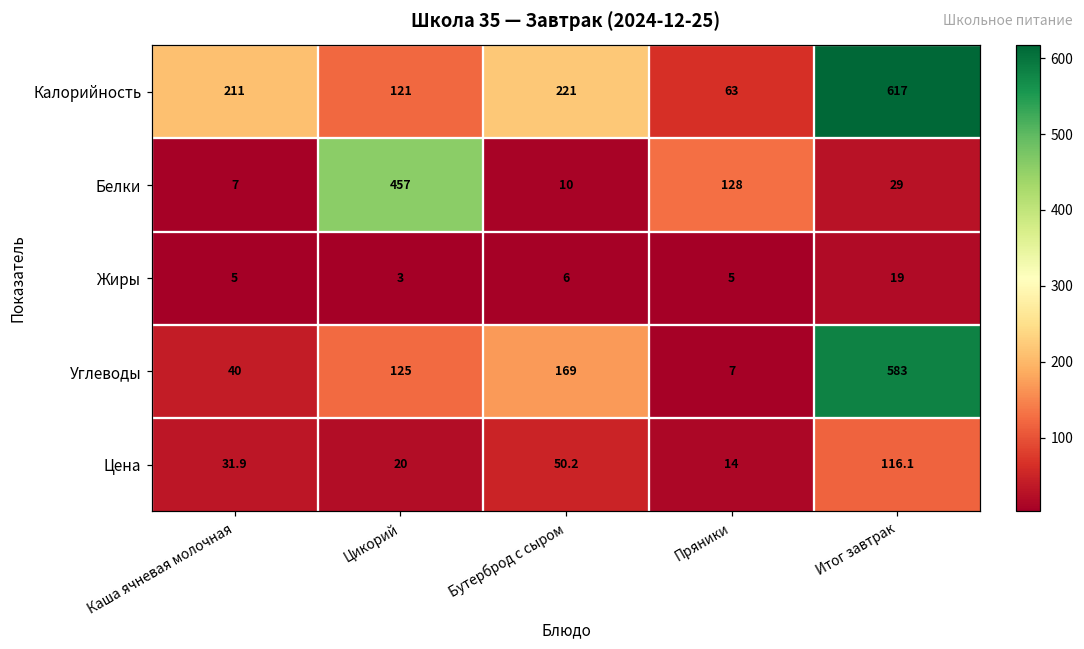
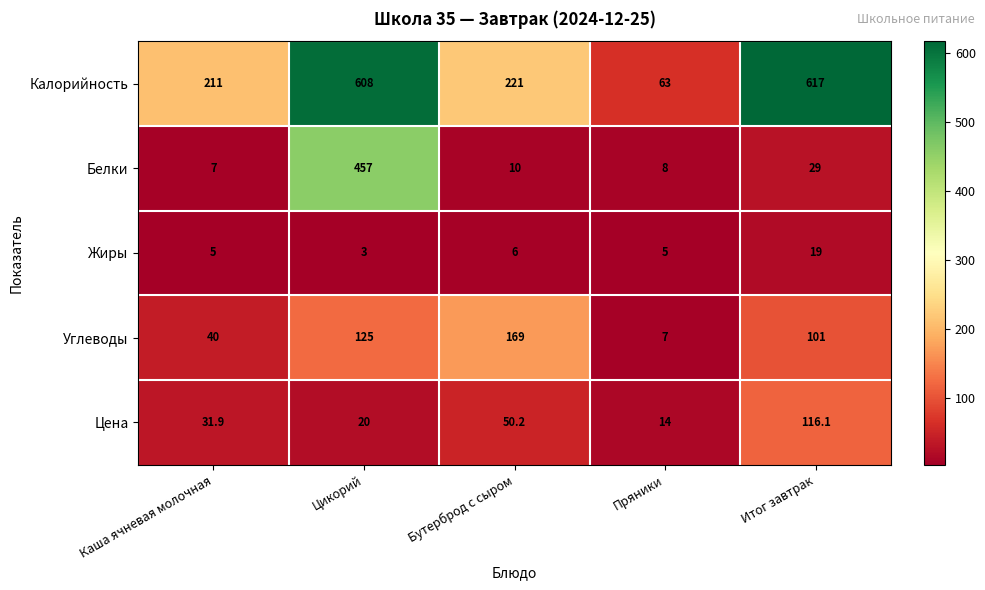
  {
    "Калорийность": {
      "Каша ячневая молочная": 211,
-     "Цикорий": 121,
+     "Цикорий": 608,
      "Бутерброд с сыром": 221,
      "Пряники": 63,
      "Итог завтрак": 617
    },
    "Белки": {
      "Каша ячневая молочная": 7,
      "Цикорий": 457,
      "Бутерброд с сыром": 10,
-     "Пряники": 128,
+     "Пряники": 8,
      "Итог завтрак": 29
    },
    "Жиры": {
      "Каша ячневая молочная": 5,
      "Цикорий": 3,
      "Бутерброд с сыром": 6,
      "Пряники": 5,
      "Итог завтрак": 19
    },
    "Углеводы": {
      "Каша ячневая молочная": 40,
      "Цикорий": 125,
      "Бутерброд с сыром": 169,
      "Пряники": 7,
-     "Итог завтрак": 583
+     "Итог завтрак": 101
    },
    "Цена": {
      "Каша ячневая молочная": 31.9,
      "Цикорий": 20,
      "Бутерброд с сыром": 50.2,
      "Пряники": 14,
      "Итог завтрак": 116.1
    }
  }
